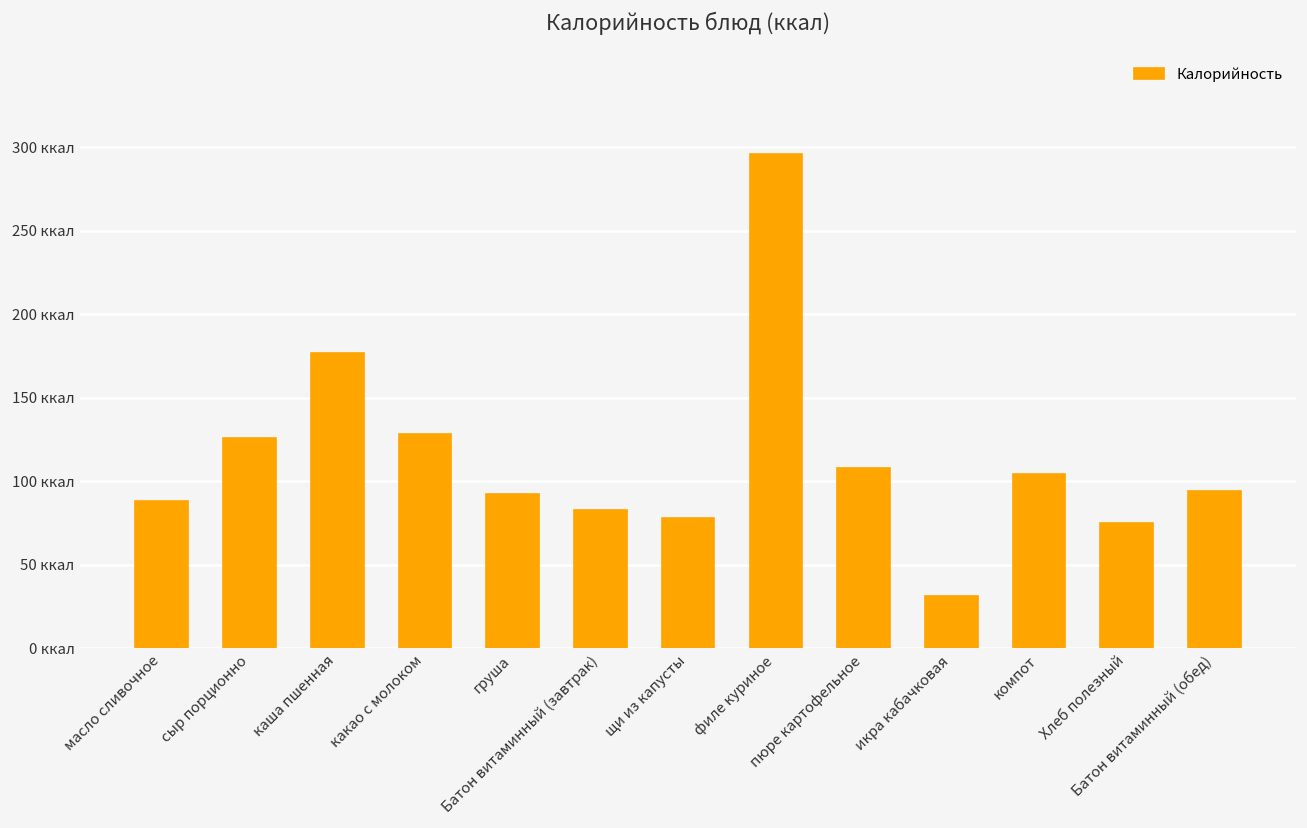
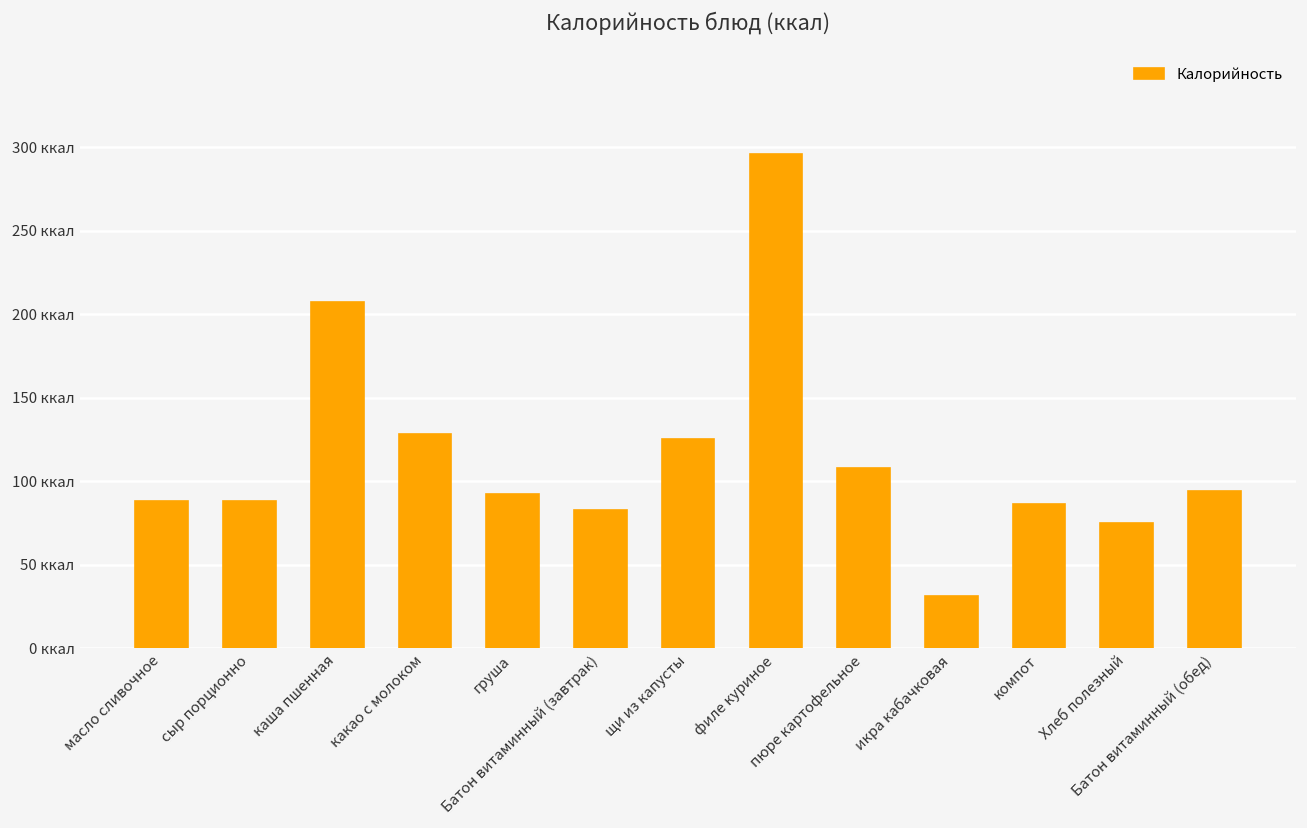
  {
    "масло сливочное": "88 ккал",
-   "сыр порционно": "126 ккал",
-   "каша пшенная": "177 ккал",
+   "сыр порционно": "88 ккал",
+   "каша пшенная": "207 ккал",
    "какао с молоком": "128 ккал",
    "груша": "92 ккал",
    "Батон витаминный (завтрак)": "83 ккал",
-   "щи из капусты": "78 ккал",
+   "щи из капусты": "125 ккал",
    "филе куриное": "296 ккал",
    "пюре картофельное": "108 ккал",
    "икра кабачковая": "31 ккал",
-   "компот": "104 ккал",
+   "компот": "86 ккал",
    "Хлеб полезный": "75 ккал",
    "Батон витаминный (обед)": "94 ккал"
  }
